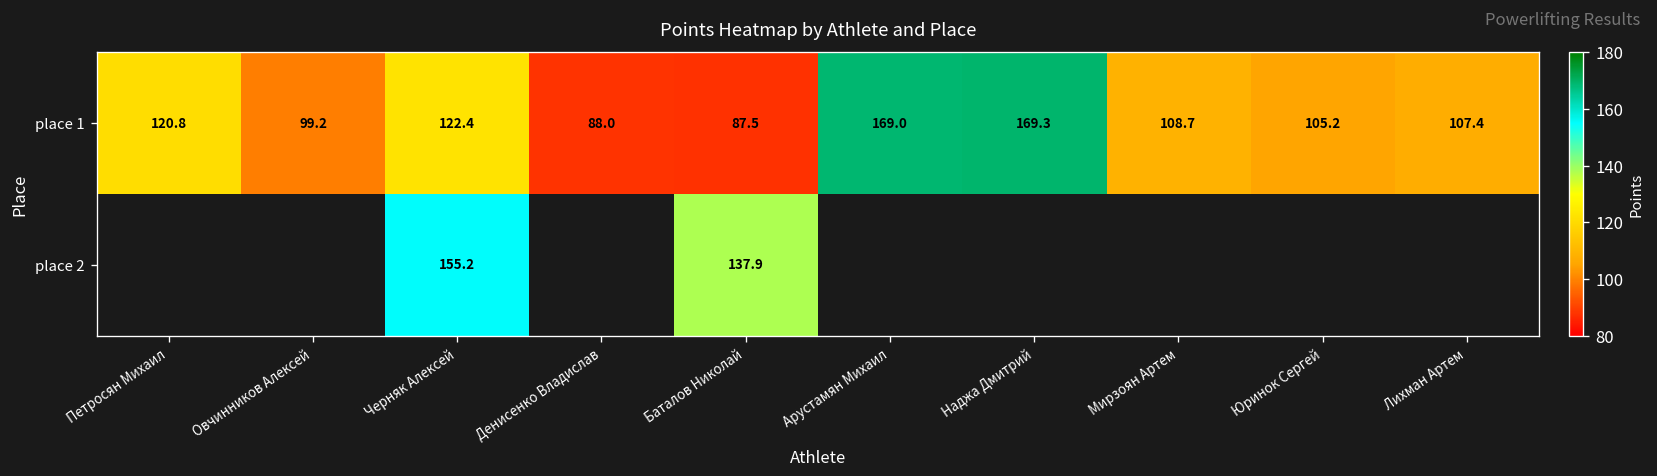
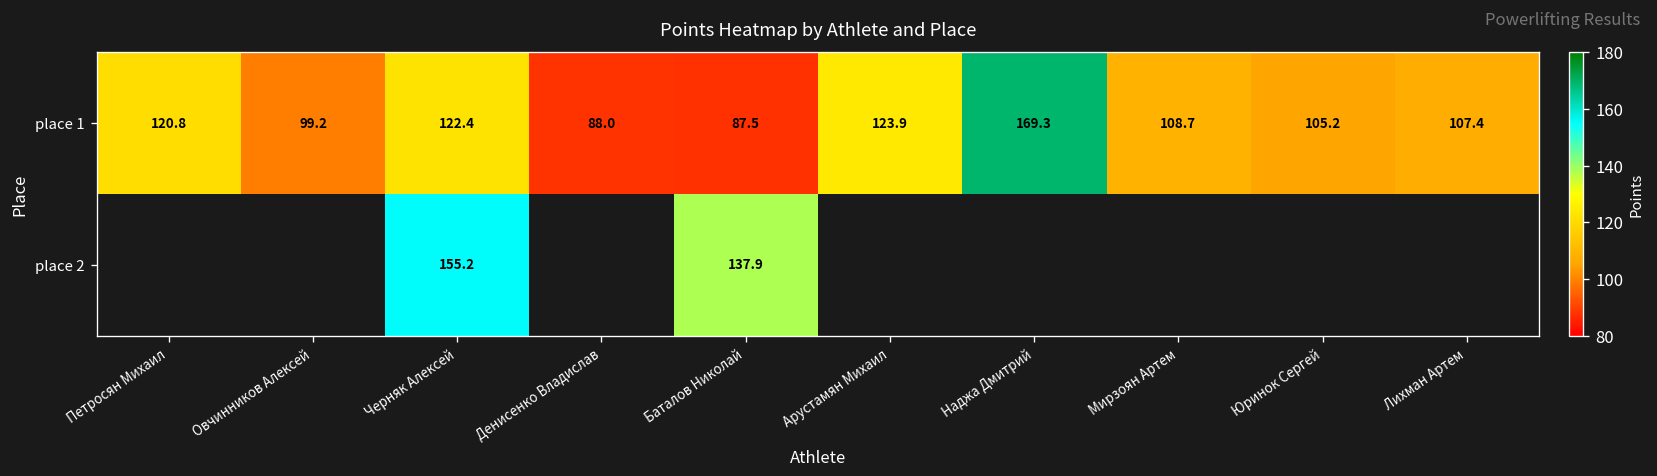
  {
    "place 1": {
      "Петросян Михаил": 120.8,
      "Овчинников Алексей": 99.2,
      "Черняк Алексей": 122.4,
      "Денисенко Владислав": 88.0,
      "Баталов Николай": 87.5,
-     "Арустамян Михаил": 169.0,
+     "Арустамян Михаил": 123.9,
      "Наджа Дмитрий": 169.3,
      "Мирзоян Артем": 108.7,
      "Юринок Сергей": 105.2,
      "Лихман Артем": 107.4
    },
    "place 2": {
      "Черняк Алексей": 155.2,
      "Баталов Николай": 137.9
    }
  }
